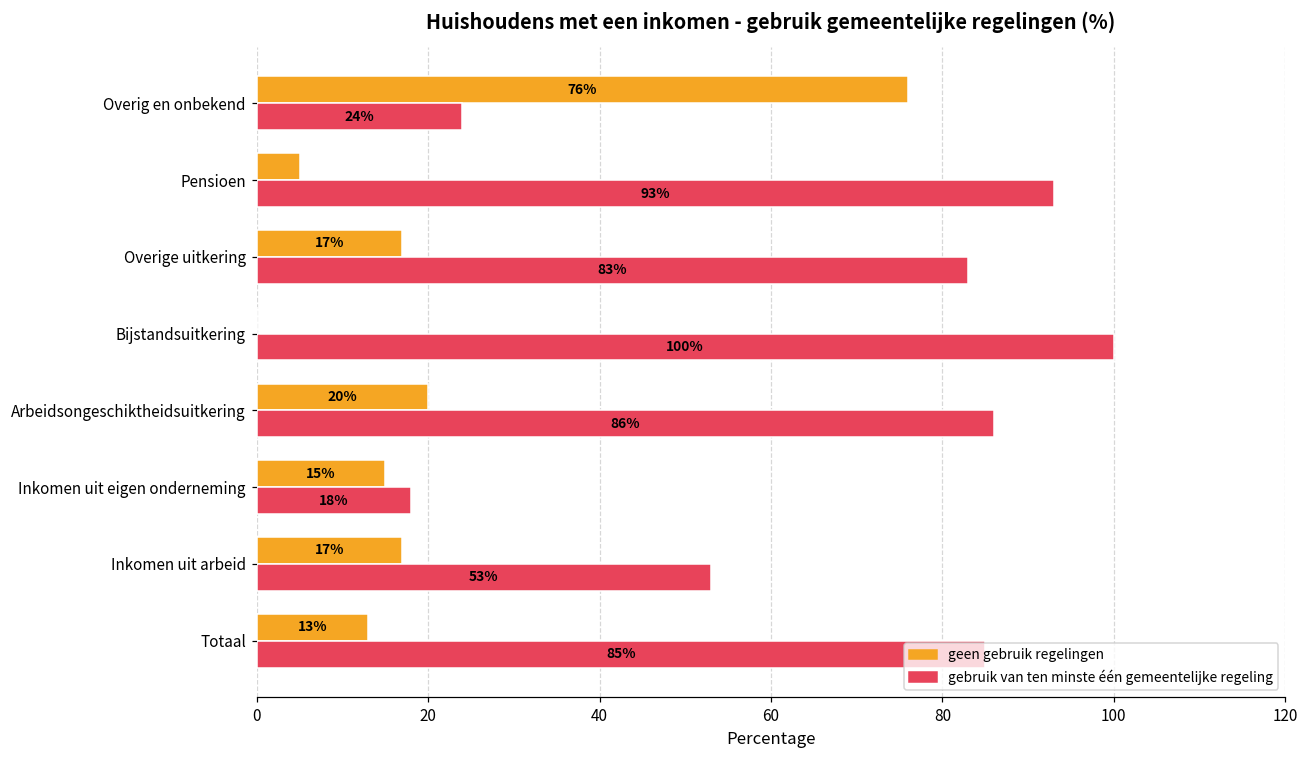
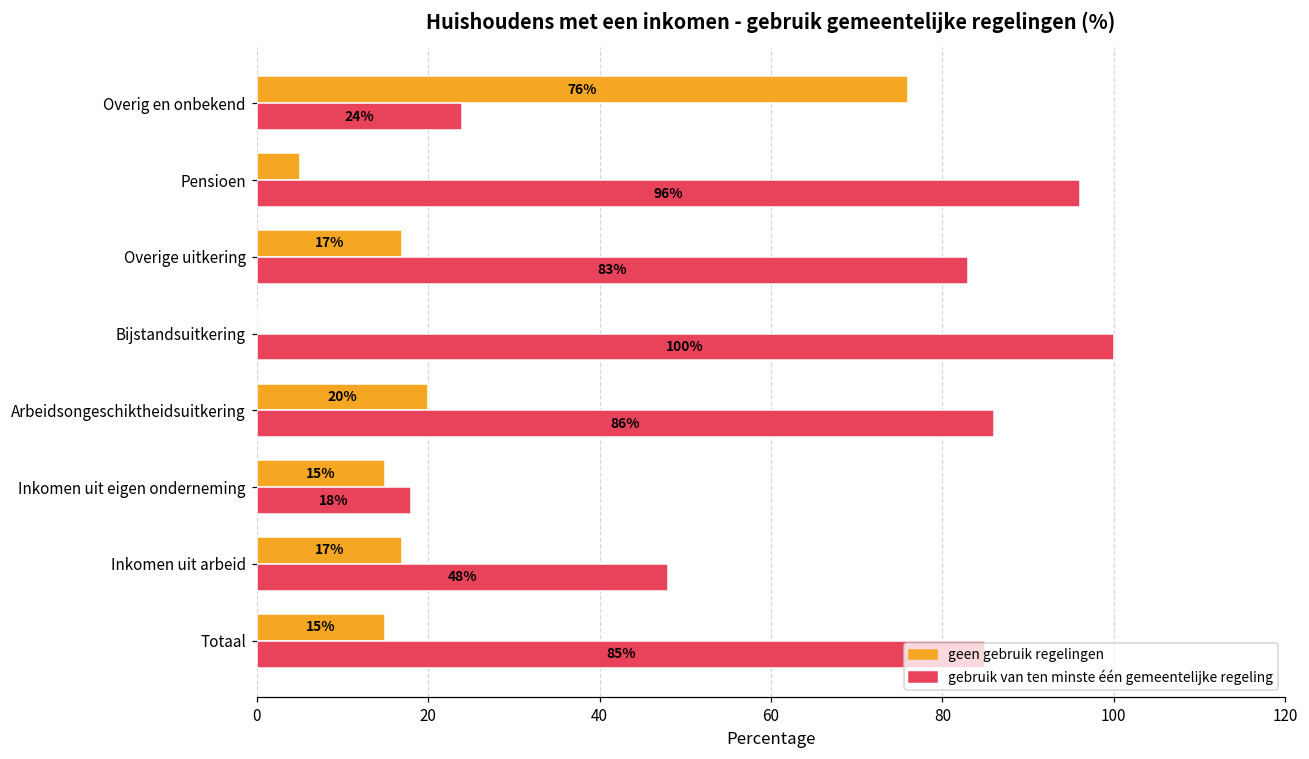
  {
    "geen gebruik regelingen": {
      "Overig en onbekend": "76%",
      "Overige uitkering": "17%",
      "Arbeidsongeschiktheidsuitkering": "20%",
      "Inkomen uit eigen onderneming": "15%",
      "Inkomen uit arbeid": "17%",
-     "Totaal": "13%"
+     "Totaal": "15%"
    },
    "gebruik van ten minste één gemeentelijke regeling": {
      "Overig en onbekend": "24%",
-     "Pensioen": "93%",
+     "Pensioen": "96%",
      "Overige uitkering": "83%",
      "Bijstandsuitkering": "100%",
      "Arbeidsongeschiktheidsuitkering": "86%",
      "Inkomen uit eigen onderneming": "18%",
-     "Inkomen uit arbeid": "53%"
+     "Inkomen uit arbeid": "48%"
    }
  }
